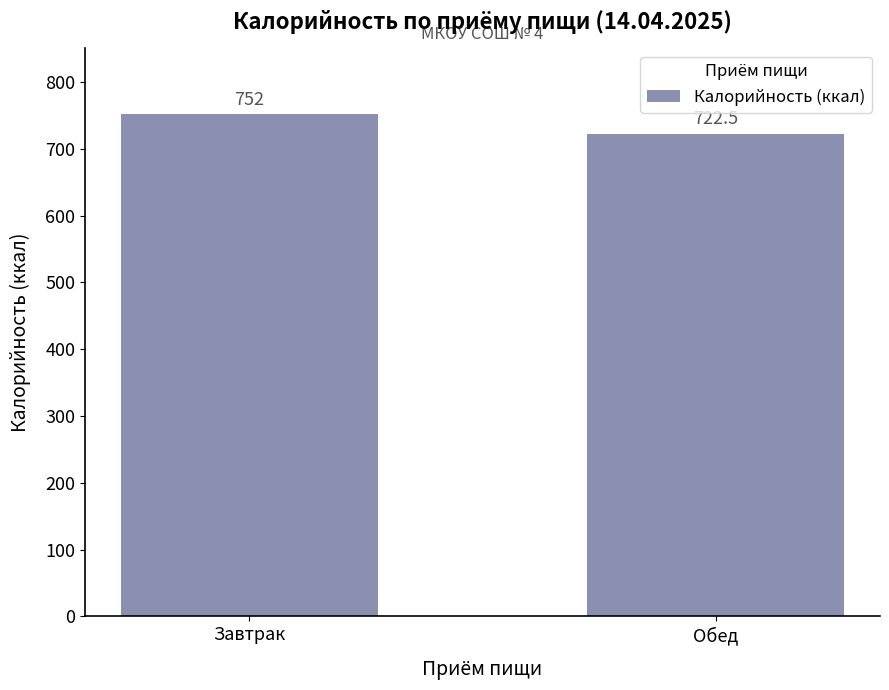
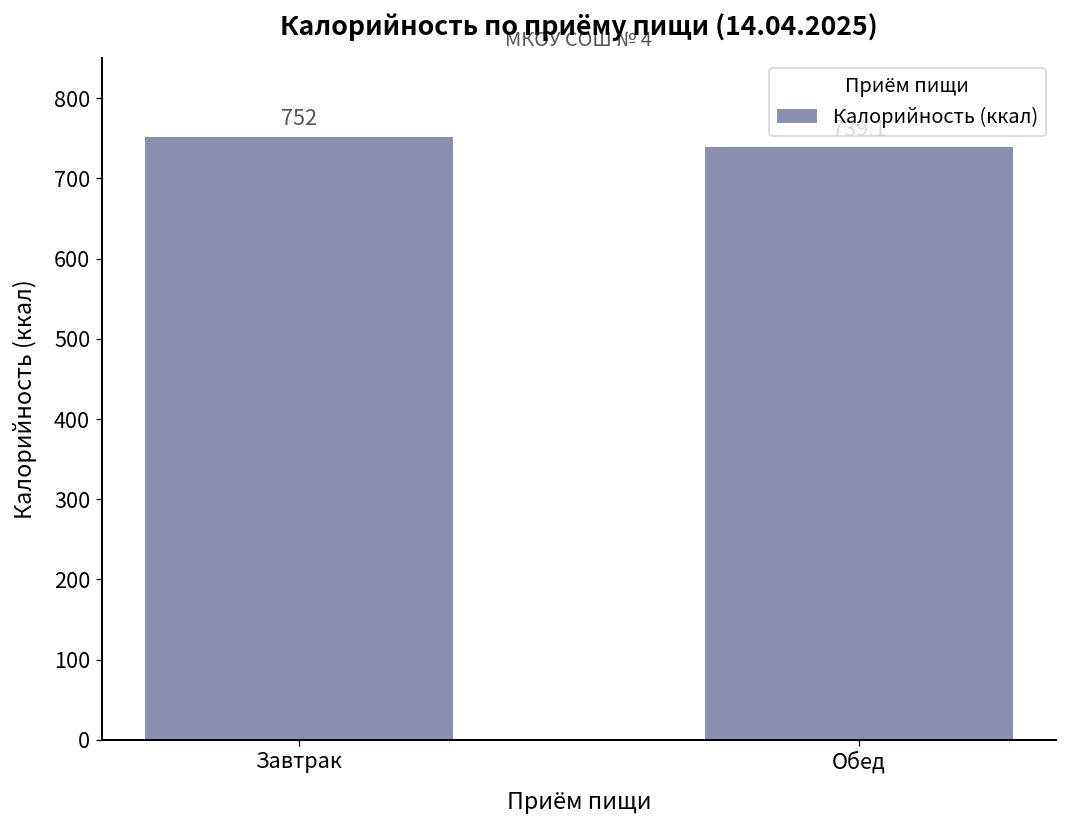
  {
-   "Обед": 720
+   "Обед": 740
  }
